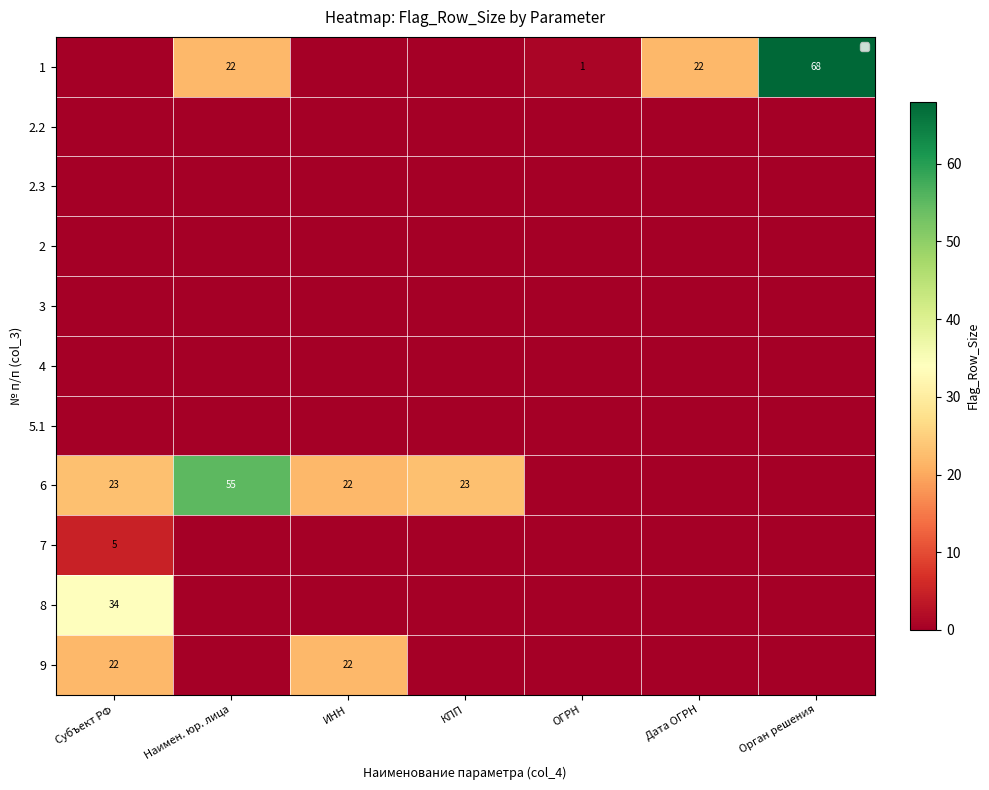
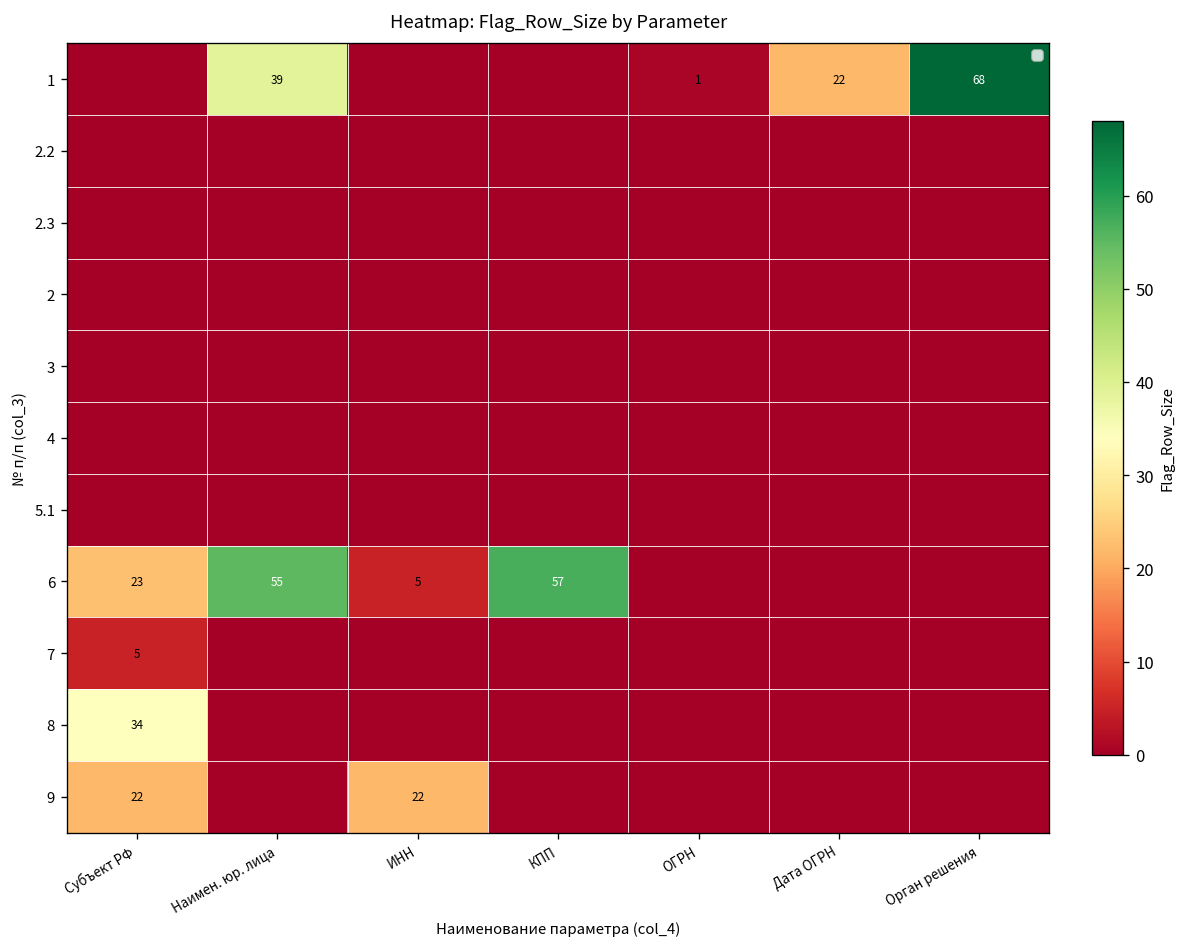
  {
    "1": {
-     "Наимен. юр. лица": 22,
+     "Наимен. юр. лица": 39,
      "ОГРН": 1,
      "Дата ОГРН": 22,
      "Орган решения": 68
    },
    "6": {
      "Субъект РФ": 23,
      "Наимен. юр. лица": 55,
-     "ИНН": 22,
-     "КПП": 23
+     "ИНН": 5,
+     "КПП": 57
    },
    "7": {
      "Субъект РФ": 5
    },
    "8": {
      "Субъект РФ": 34
    },
    "9": {
      "Субъект РФ": 22,
      "ИНН": 22
    }
  }
